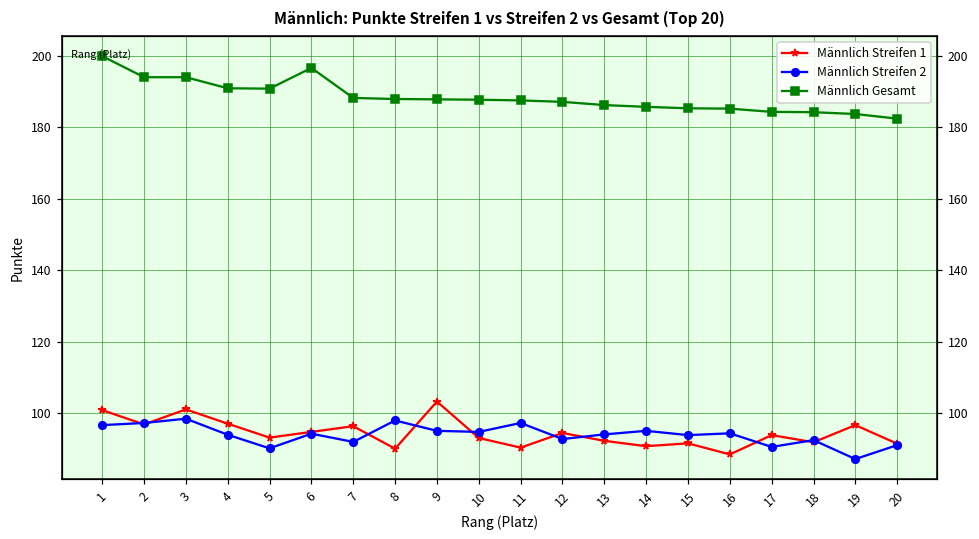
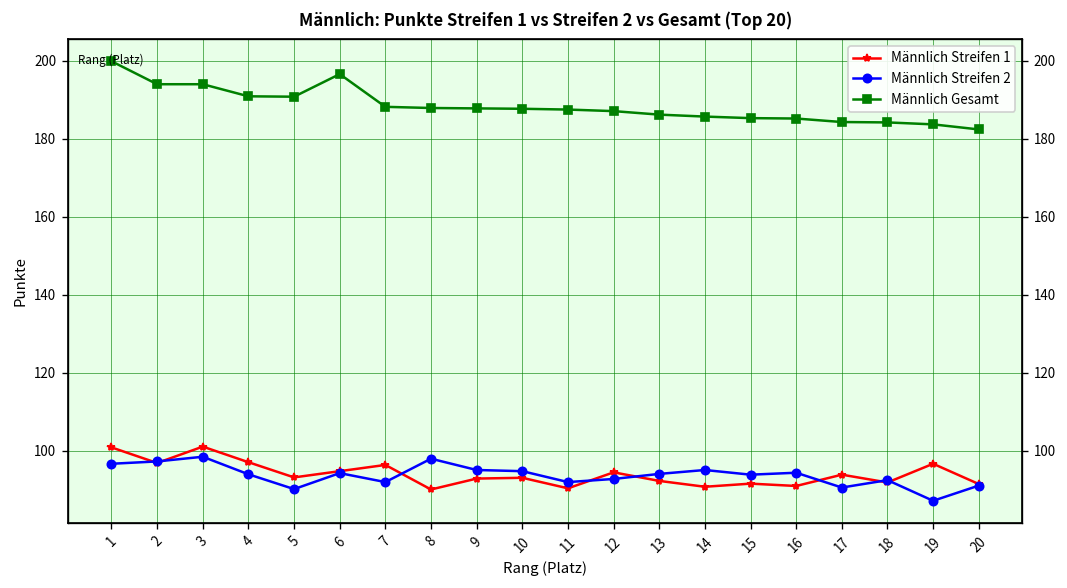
  {
    "Männlich Streifen 1": {
      "1": 101,
      "3": 101,
      "4": 97,
      "5": 93,
      "7": 96,
      "8": 90,
-     "9": 103,
+     "9": 93,
      "10": 93,
      "11": 90,
      "12": 94,
      "13": 92,
      "14": 91,
      "15": 92,
-     "16": 88,
+     "16": 91,
      "17": 94,
      "19": 97
    },
    "Männlich Streifen 2": {
      "1": 97,
      "3": 98,
      "4": 94,
      "5": 90,
      "7": 92,
      "8": 98,
      "9": 95,
      "10": 95,
-     "11": 97,
+     "11": 92,
      "12": 93,
      "13": 94,
      "14": 95,
      "15": 94,
      "16": 94,
      "17": 91,
      "19": 87
    },
    "Männlich Gesamt": {
      "1": 200,
      "2": 194,
      "3": 194,
      "4": 191,
      "5": 191,
      "6": 197,
      "7": 188,
      "8": 188,
      "9": 188,
      "10": 188,
      "11": 188,
      "12": 187,
      "13": 186,
      "14": 186,
      "15": 185,
      "16": 185,
      "17": 184,
      "18": 184,
      "19": 184,
      "20": 182
    }
  }
